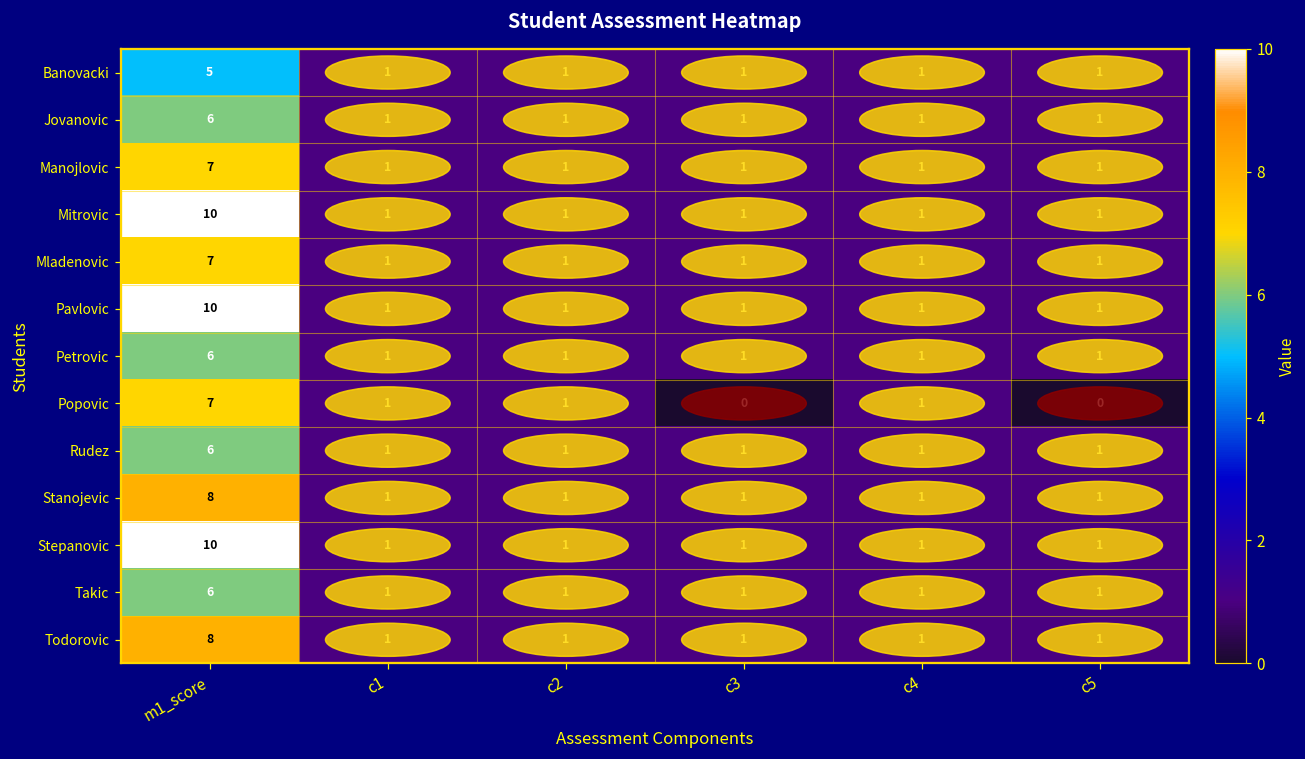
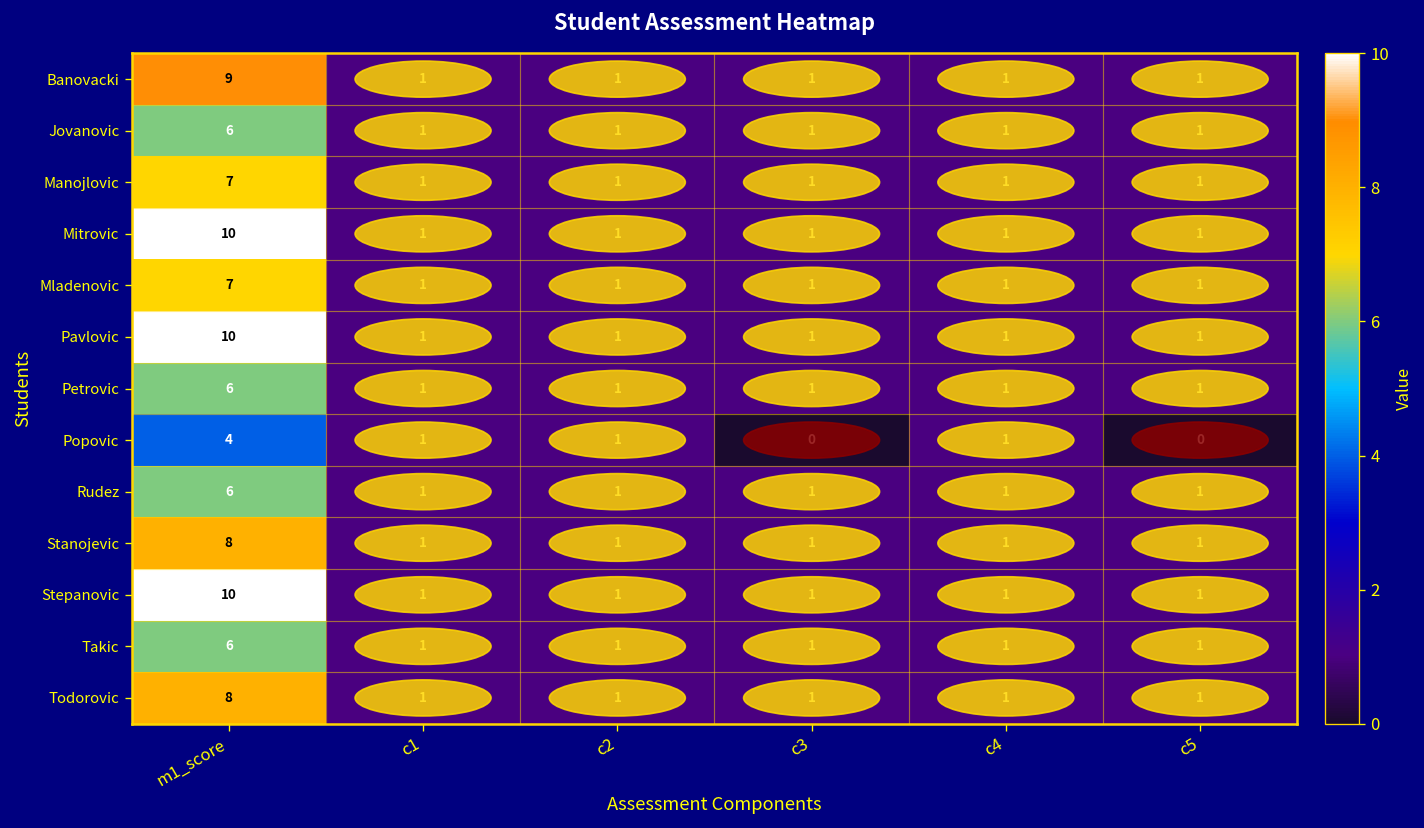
  {
    "Banovacki": {
-     "m1_score": 5
+     "m1_score": 9
    },
    "Jovanovic": {
      "m1_score": 6
    },
    "Manojlovic": {
      "m1_score": 7
    },
    "Mitrovic": {
      "m1_score": 10
    },
    "Mladenovic": {
      "m1_score": 7
    },
    "Pavlovic": {
      "m1_score": 10
    },
    "Petrovic": {
      "m1_score": 6
    },
    "Popovic": {
-     "m1_score": 7
+     "m1_score": 4
    },
    "Rudez": {
      "m1_score": 6
    },
    "Stanojevic": {
      "m1_score": 8
    },
    "Stepanovic": {
      "m1_score": 10
    },
    "Takic": {
      "m1_score": 6
    },
    "Todorovic": {
      "m1_score": 8
    }
  }
